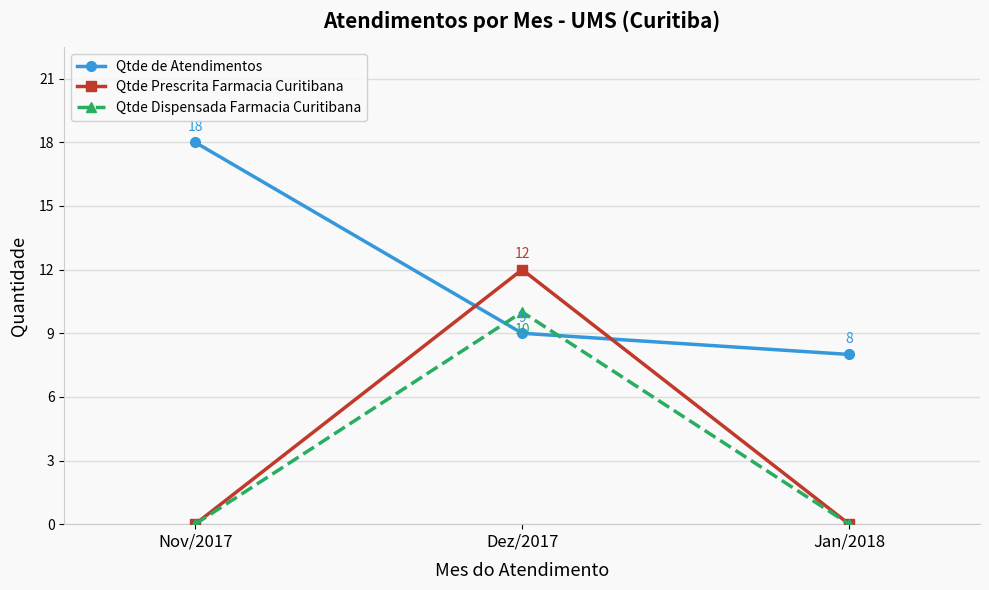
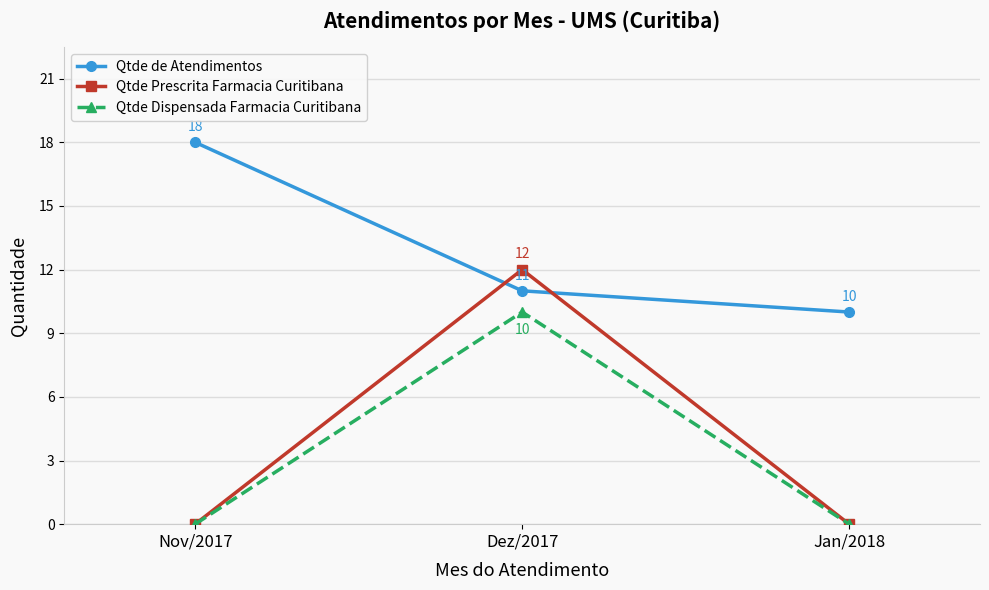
  {
    "Qtde de Atendimentos": {
-     "Dez/2017": 9,
-     "Jan/2018": 8
+     "Dez/2017": 11,
+     "Jan/2018": 10
    },
    "Qtde Prescrita Farmacia Curitibana": {
      "Dez/2017": 12
    }
  }
